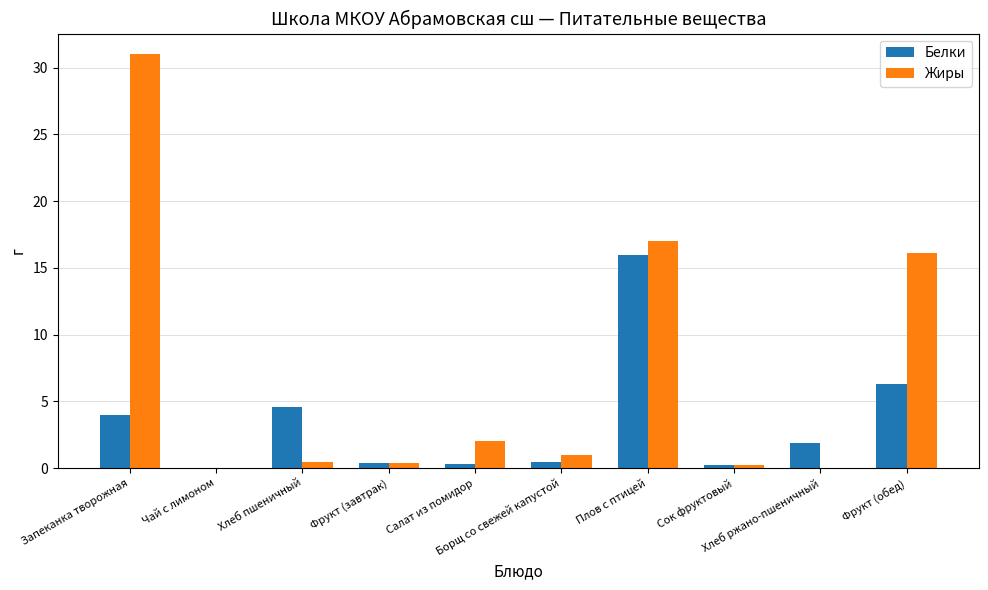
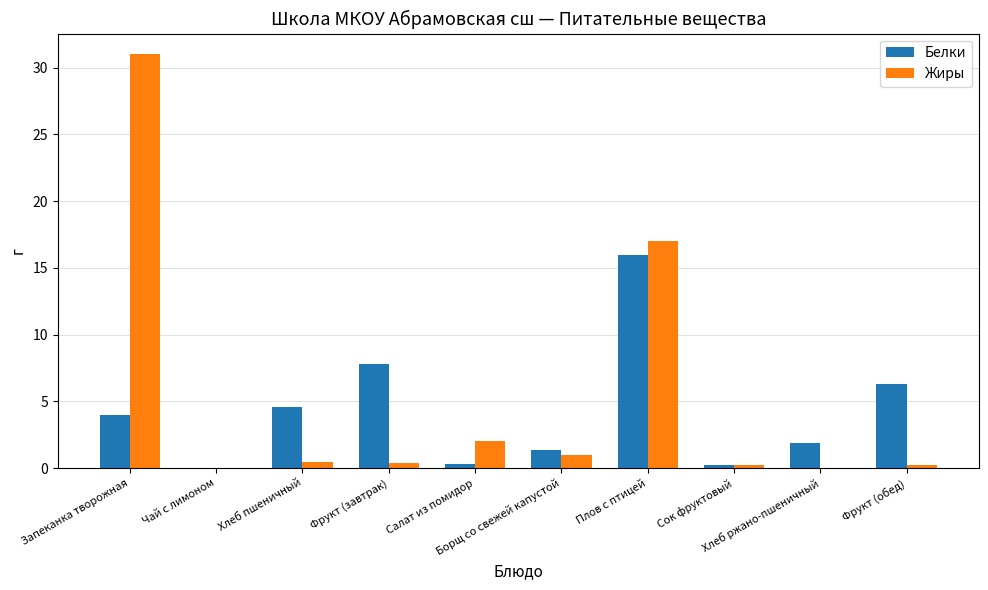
  {
    "Белки": {
      "Запеканка творожная": 4.0,
      "Чай с лимоном": 0.0,
      "Хлеб пшеничный": 4.6,
-     "Фрукт (завтрак)": 0.4,
+     "Фрукт (завтрак)": 7.8,
      "Салат из помидор": 0.3,
-     "Борщ со свежей капустой": 0.5,
+     "Борщ со свежей капустой": 1.4,
      "Плов с птицей": 16.0,
      "Сок фруктовый": 0.2,
      "Хлеб ржано-пшеничный": 1.9,
      "Фрукт (обед)": 6.3
    },
    "Жиры": {
      "Запеканка творожная": 31.0,
      "Чай с лимоном": 0.0,
      "Хлеб пшеничный": 0.5,
      "Фрукт (завтрак)": 0.4,
      "Салат из помидор": 2.1,
      "Борщ со свежей капустой": 1.0,
      "Плов с птицей": 17.0,
      "Сок фруктовый": 0.3,
      "Хлеб ржано-пшеничный": 0.0,
-     "Фрукт (обед)": 16.1
+     "Фрукт (обед)": 0.2
    }
  }
